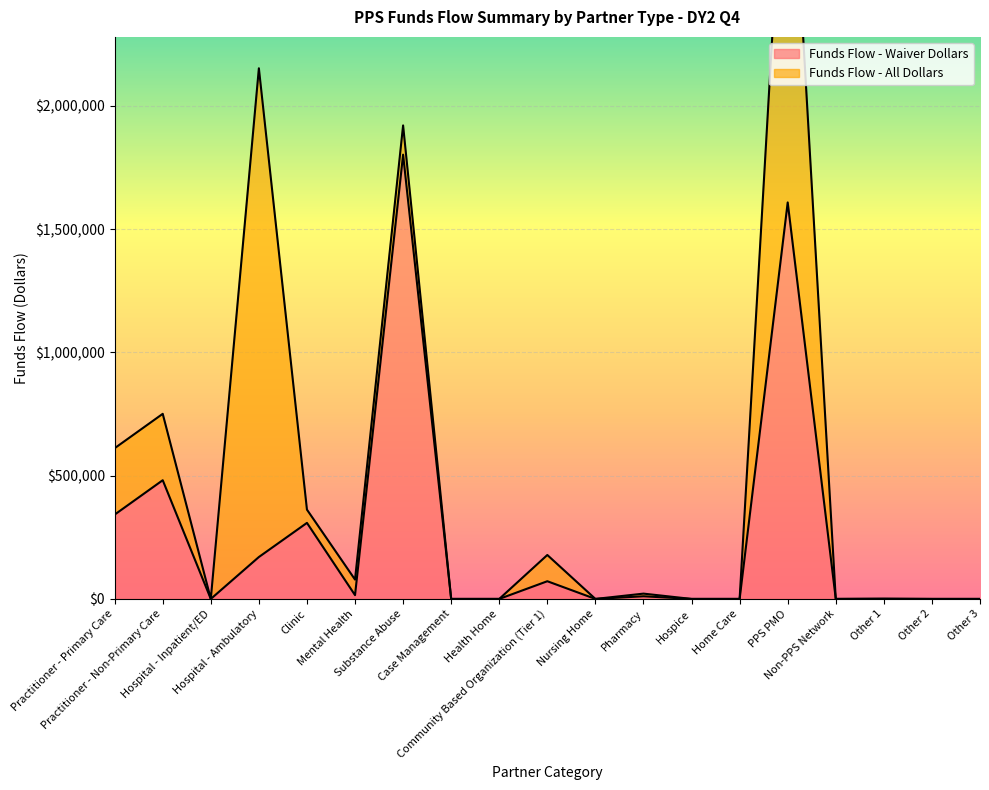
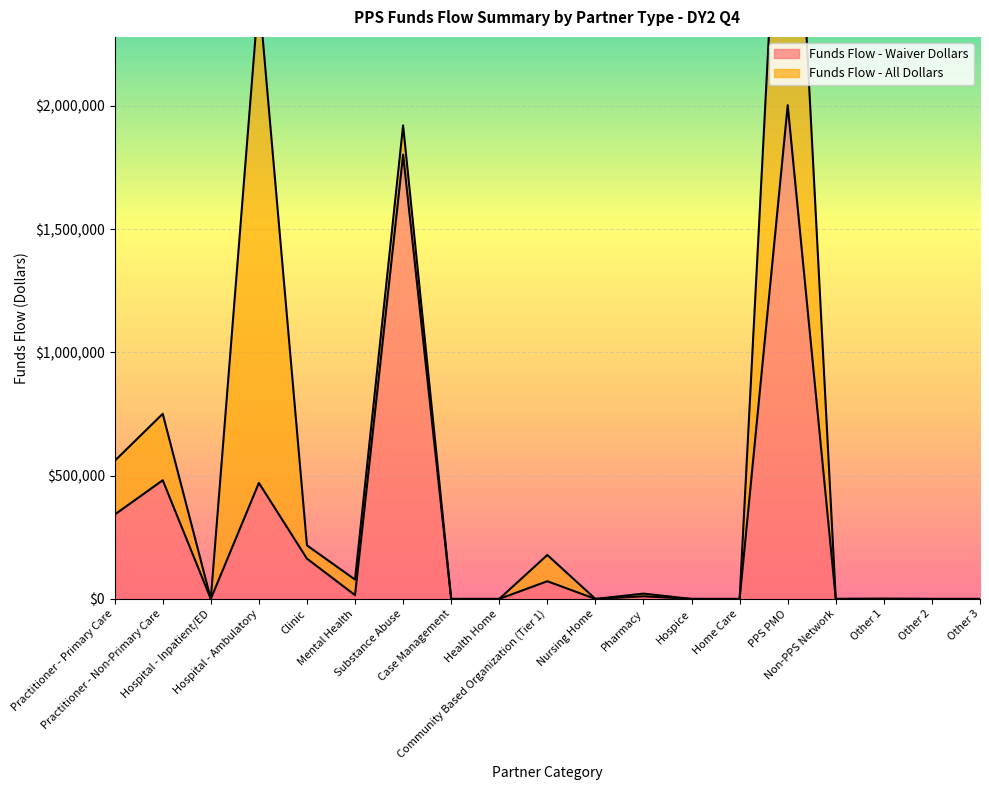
  {
    "Funds Flow - Waiver Dollars": {
      "Practitioner - Primary Care": "$340,000",
      "Practitioner - Non-Primary Care": "$480,000",
-     "Hospital - Ambulatory": "$170,000",
-     "Clinic": "$310,000",
+     "Hospital - Ambulatory": "$470,000",
+     "Clinic": "$160,000",
      "Mental Health": "$20,000",
      "Substance Abuse": "$1,800,000",
      "Community Based Organization (Tier 1)": "$70,000",
      "Pharmacy": "$10,000",
-     "PPS PMO": "$1,610,000"
+     "PPS PMO": "$2,000,000"
    },
    "Funds Flow - All Dollars": {
-     "Practitioner - Primary Care": "$270,000",
+     "Practitioner - Primary Care": "$220,000",
      "Practitioner - Non-Primary Care": "$270,000",
      "Clinic": "$50,000",
      "Mental Health": "$60,000",
      "Substance Abuse": "$120,000",
      "Community Based Organization (Tier 1)": "$110,000",
      "Pharmacy": "$10,000"
    }
  }
